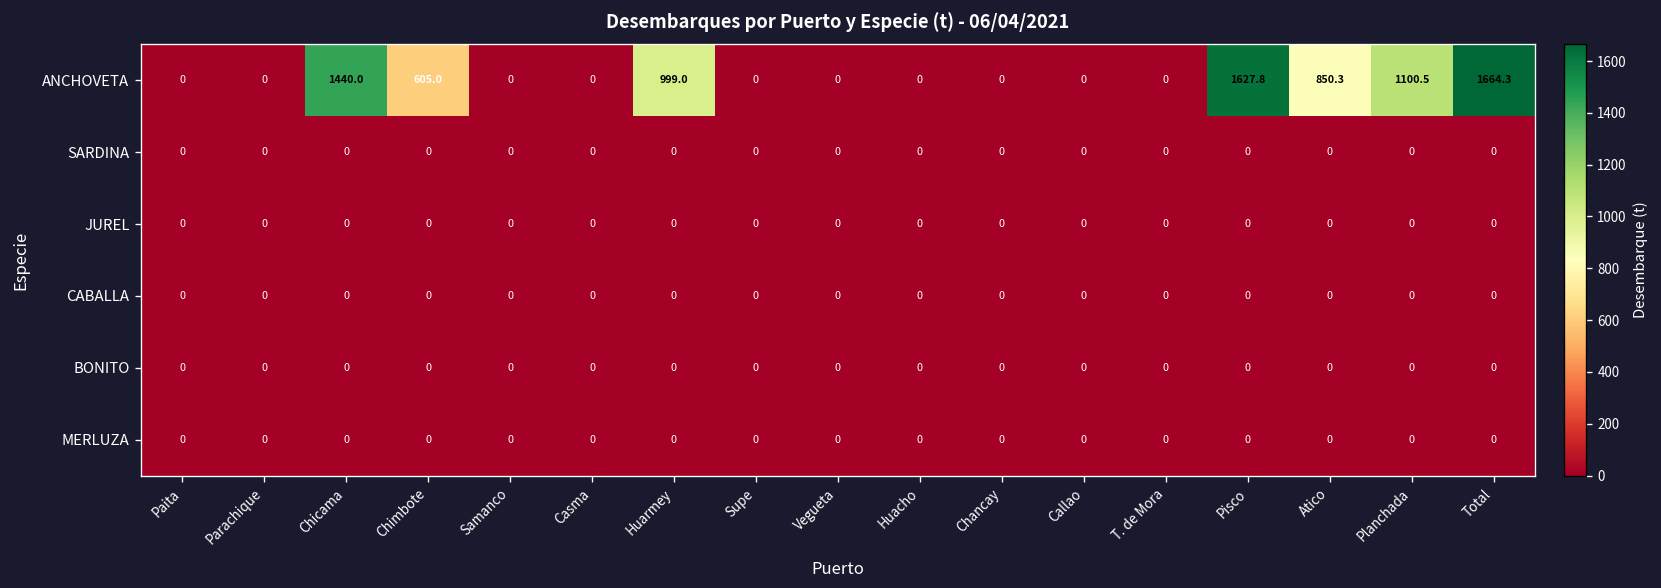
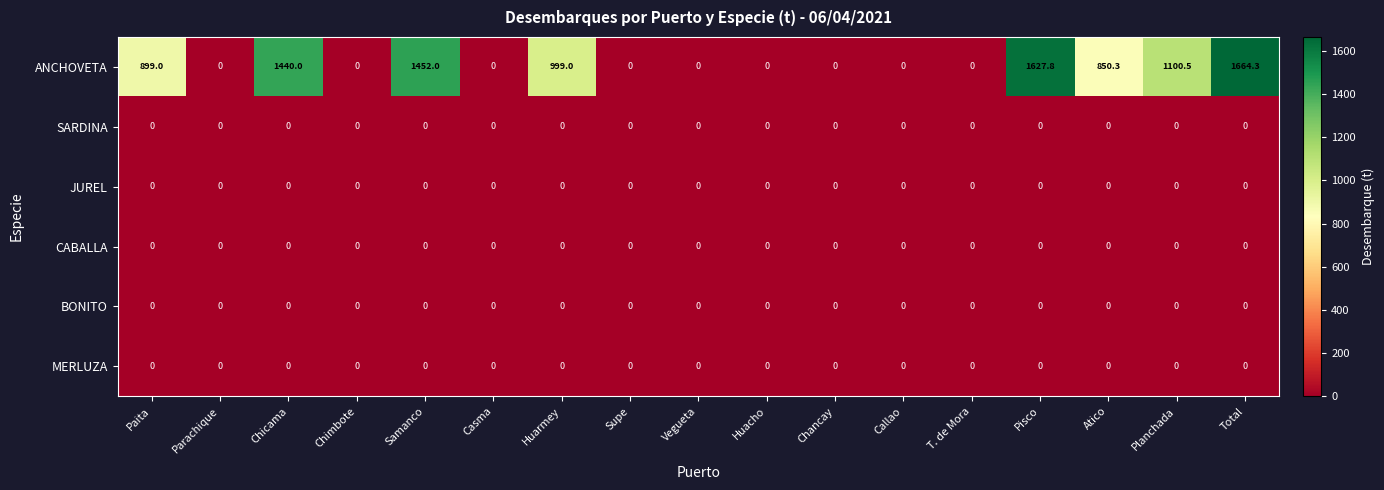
  {
    "ANCHOVETA": {
-     "Paita": 0,
+     "Paita": 899.0,
      "Parachique": 0,
      "Chicama": 1440.0,
-     "Chimbote": 605.0,
-     "Samanco": 0,
+     "Chimbote": 0,
+     "Samanco": 1452.0,
      "Casma": 0,
      "Huarmey": 999.0,
      "Supe": 0,
      "Vegueta": 0,
      "Huacho": 0,
      "Chancay": 0,
      "Callao": 0,
      "T. de Mora": 0,
      "Pisco": 1627.8,
      "Atico": 850.3,
      "Planchada": 1100.5,
      "Total": 1664.3
    },
    "SARDINA": {
      "Paita": 0,
      "Parachique": 0,
      "Chicama": 0,
      "Chimbote": 0,
      "Samanco": 0,
      "Casma": 0,
      "Huarmey": 0,
      "Supe": 0,
      "Vegueta": 0,
      "Huacho": 0,
      "Chancay": 0,
      "Callao": 0,
      "T. de Mora": 0,
      "Pisco": 0,
      "Atico": 0,
      "Planchada": 0,
      "Total": 0
    },
    "JUREL": {
      "Paita": 0,
      "Parachique": 0,
      "Chicama": 0,
      "Chimbote": 0,
      "Samanco": 0,
      "Casma": 0,
      "Huarmey": 0,
      "Supe": 0,
      "Vegueta": 0,
      "Huacho": 0,
      "Chancay": 0,
      "Callao": 0,
      "T. de Mora": 0,
      "Pisco": 0,
      "Atico": 0,
      "Planchada": 0,
      "Total": 0
    },
    "CABALLA": {
      "Paita": 0,
      "Parachique": 0,
      "Chicama": 0,
      "Chimbote": 0,
      "Samanco": 0,
      "Casma": 0,
      "Huarmey": 0,
      "Supe": 0,
      "Vegueta": 0,
      "Huacho": 0,
      "Chancay": 0,
      "Callao": 0,
      "T. de Mora": 0,
      "Pisco": 0,
      "Atico": 0,
      "Planchada": 0,
      "Total": 0
    },
    "BONITO": {
      "Paita": 0,
      "Parachique": 0,
      "Chicama": 0,
      "Chimbote": 0,
      "Samanco": 0,
      "Casma": 0,
      "Huarmey": 0,
      "Supe": 0,
      "Vegueta": 0,
      "Huacho": 0,
      "Chancay": 0,
      "Callao": 0,
      "T. de Mora": 0,
      "Pisco": 0,
      "Atico": 0,
      "Planchada": 0,
      "Total": 0
    },
    "MERLUZA": {
      "Paita": 0,
      "Parachique": 0,
      "Chicama": 0,
      "Chimbote": 0,
      "Samanco": 0,
      "Casma": 0,
      "Huarmey": 0,
      "Supe": 0,
      "Vegueta": 0,
      "Huacho": 0,
      "Chancay": 0,
      "Callao": 0,
      "T. de Mora": 0,
      "Pisco": 0,
      "Atico": 0,
      "Planchada": 0,
      "Total": 0
    }
  }
